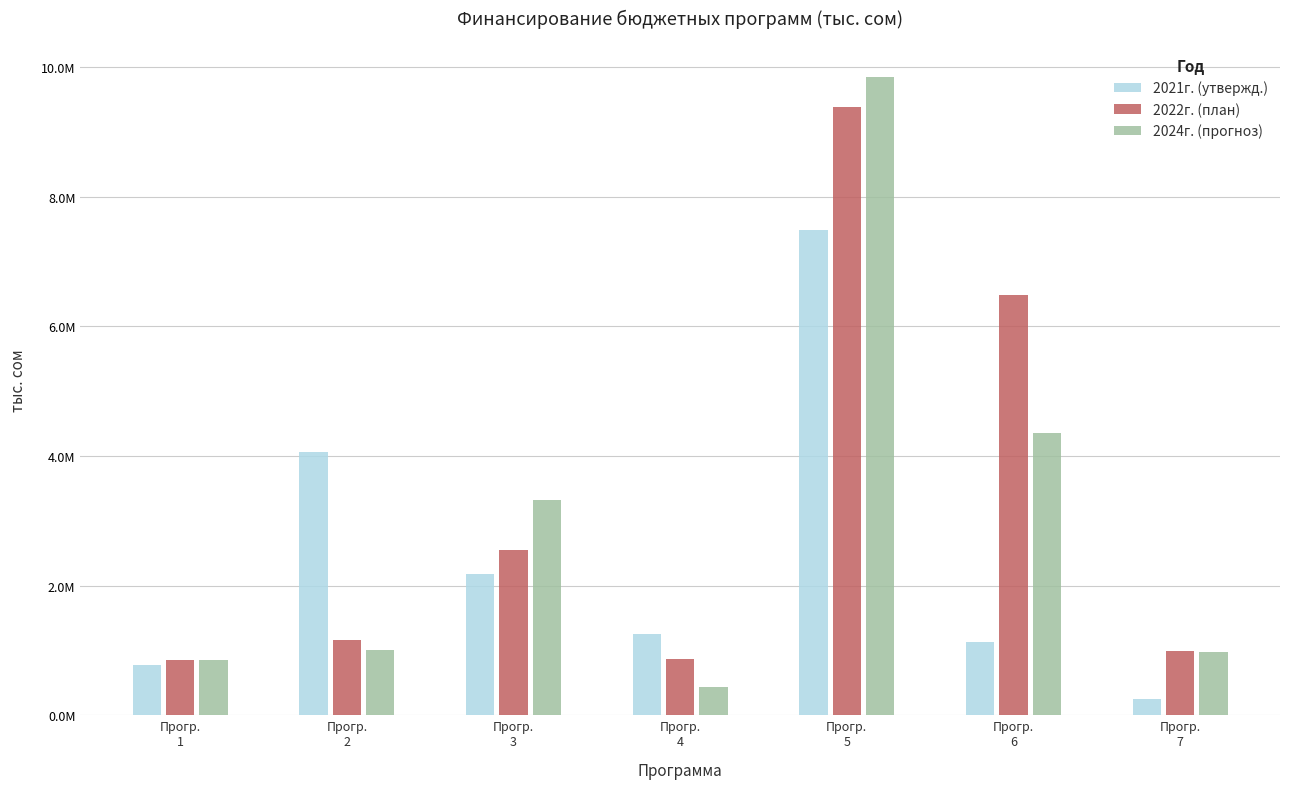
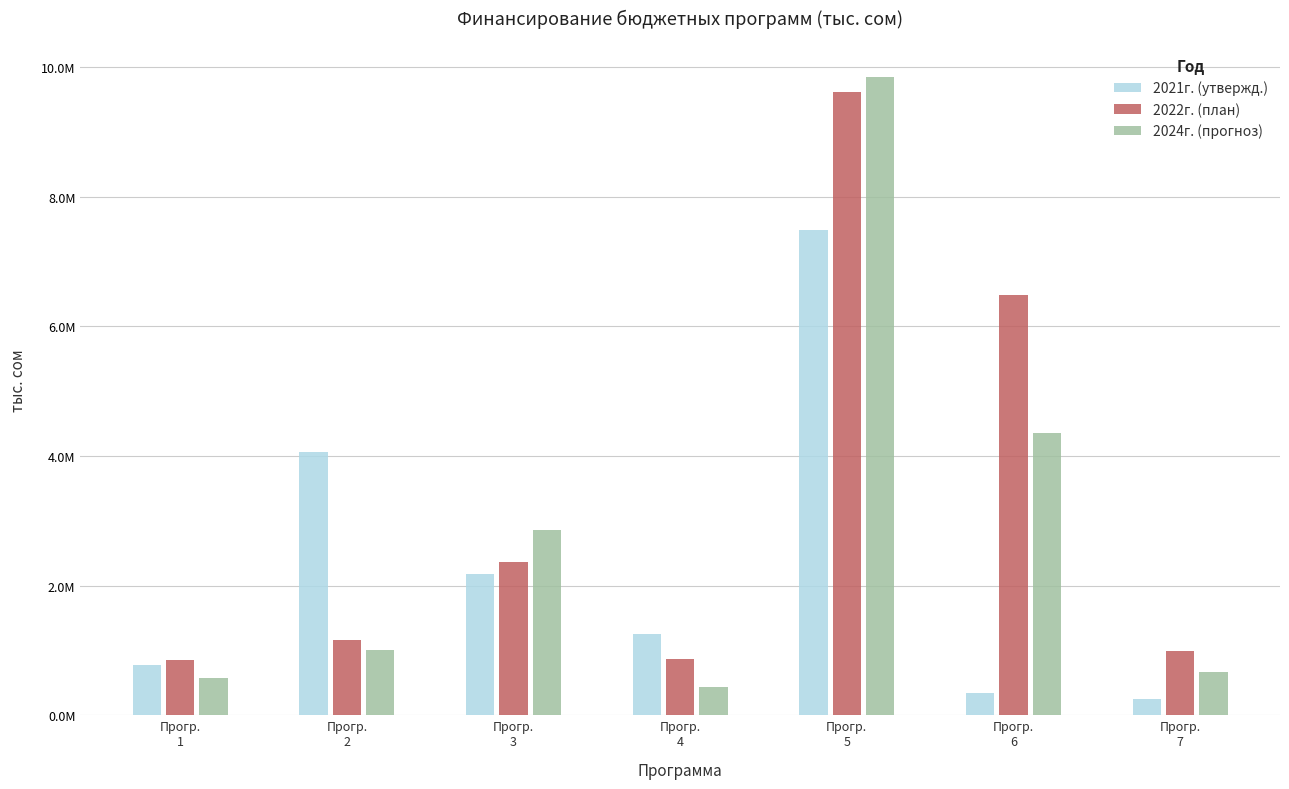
  {
    "2021г. (утвержд.)": {
      "Прогр. 1": 800000,
      "Прогр. 2": 4100000,
      "Прогр. 3": 2200000,
      "Прогр. 4": 1300000,
      "Прогр. 5": 7500000,
-     "Прогр. 6": 1100000,
+     "Прогр. 6": 300000,
      "Прогр. 7": 300000
    },
    "2022г. (план)": {
      "Прогр. 1": 800000,
      "Прогр. 2": 1200000,
-     "Прогр. 3": 2500000,
+     "Прогр. 3": 2400000,
      "Прогр. 4": 900000,
-     "Прогр. 5": 9400000,
+     "Прогр. 5": 9600000,
      "Прогр. 6": 6500000,
      "Прогр. 7": 1000000
    },
    "2024г. (прогноз)": {
-     "Прогр. 1": 900000,
+     "Прогр. 1": 600000,
      "Прогр. 2": 1000000,
-     "Прогр. 3": 3300000,
+     "Прогр. 3": 2900000,
      "Прогр. 4": 400000,
      "Прогр. 5": 9800000,
      "Прогр. 6": 4400000,
-     "Прогр. 7": 1000000
+     "Прогр. 7": 700000
    }
  }
